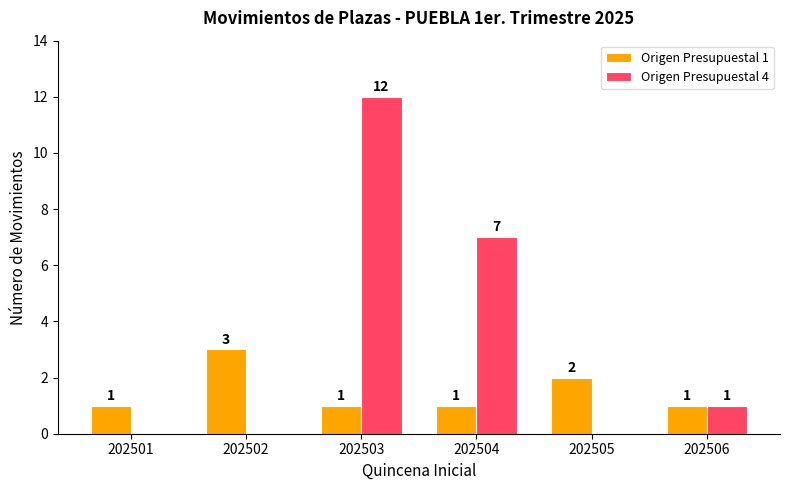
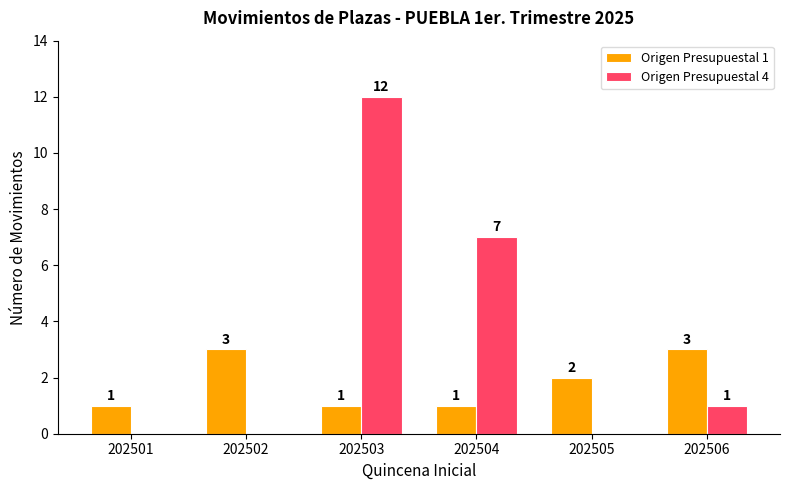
  {
    "Origen Presupuestal 1": {
      "202501": 1,
      "202502": 3,
      "202503": 1,
      "202504": 1,
      "202505": 2,
-     "202506": 1
+     "202506": 3
    },
    "Origen Presupuestal 4": {
      "202503": 12,
      "202504": 7,
      "202506": 1
    }
  }
